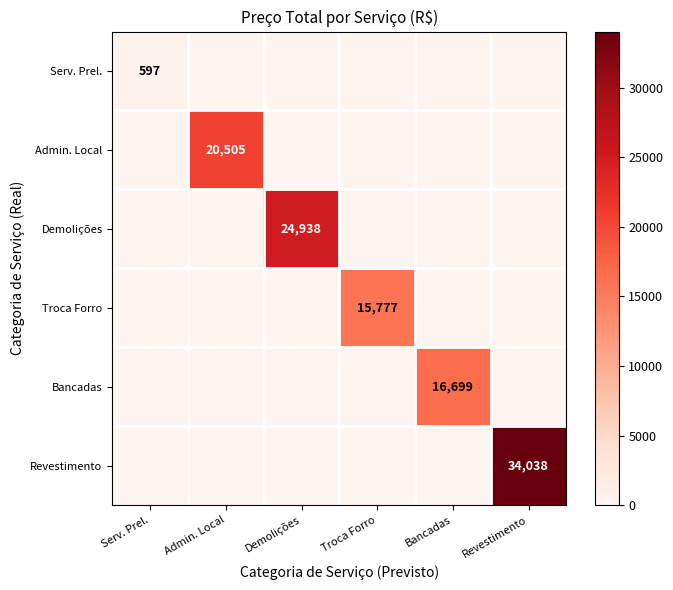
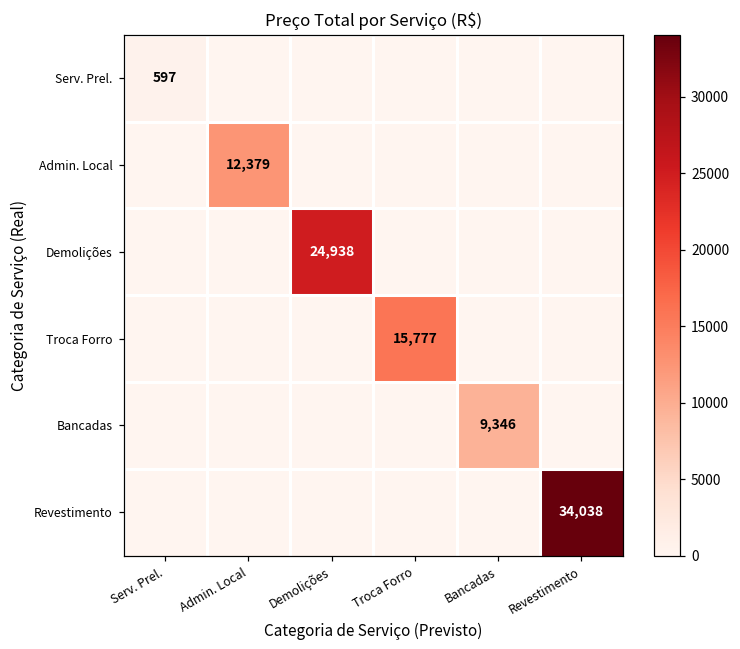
  {
    "Serv. Prel.": {
      "Serv. Prel.": "597"
    },
    "Admin. Local": {
-     "Admin. Local": "20,505"
+     "Admin. Local": "12,379"
    },
    "Demolições": {
      "Demolições": "24,938"
    },
    "Troca Forro": {
      "Troca Forro": "15,777"
    },
    "Bancadas": {
-     "Bancadas": "16,699"
+     "Bancadas": "9,346"
    },
    "Revestimento": {
      "Revestimento": "34,038"
    }
  }
